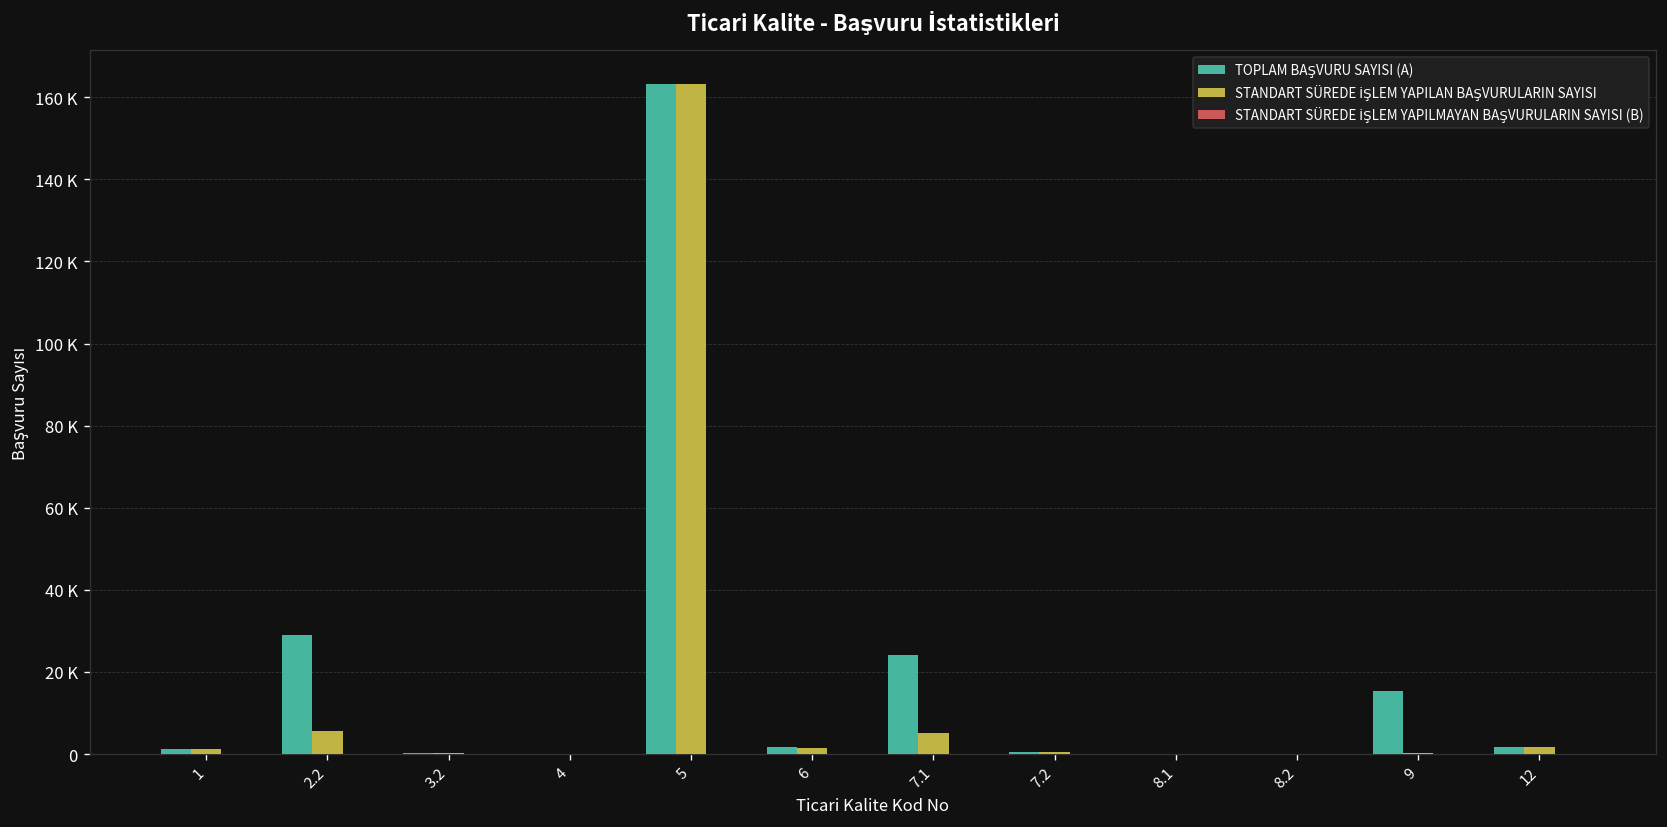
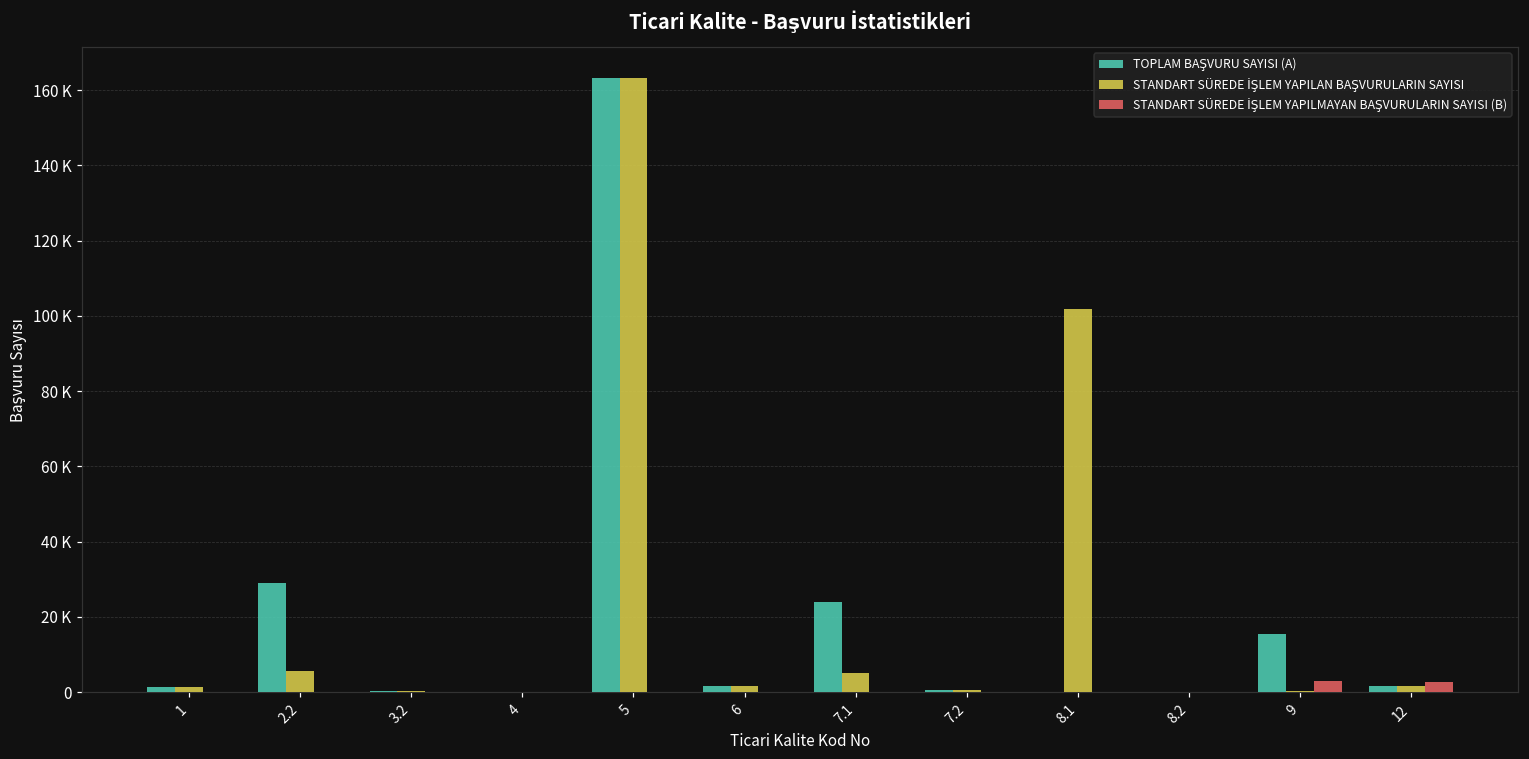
  {
    "TOPLAM BAŞVURU SAYISI (A)": {
      "1": 1000,
      "2.2": 29000,
      "5": 163000,
      "6": 2000,
      "7.1": 24000,
      "9": 15000,
      "12": 2000
    },
    "STANDART SÜREDE İŞLEM YAPILAN BAŞVURULARIN SAYISI": {
      "1": 1000,
      "2.2": 6000,
      "5": 163000,
      "6": 2000,
      "7.1": 5000,
-     "8.1": 0,
+     "8.1": 102000,
      "12": 2000
    },
    "STANDART SÜREDE İŞLEM YAPILMAYAN BAŞVURULARIN SAYISI (B)": {
      "2.2": 0,
      "4": 0,
      "5": 0,
      "7.2": 0,
      "8.1": 0,
-     "9": 0,
-     "12": 0
+     "9": 3000,
+     "12": 3000
    }
  }
